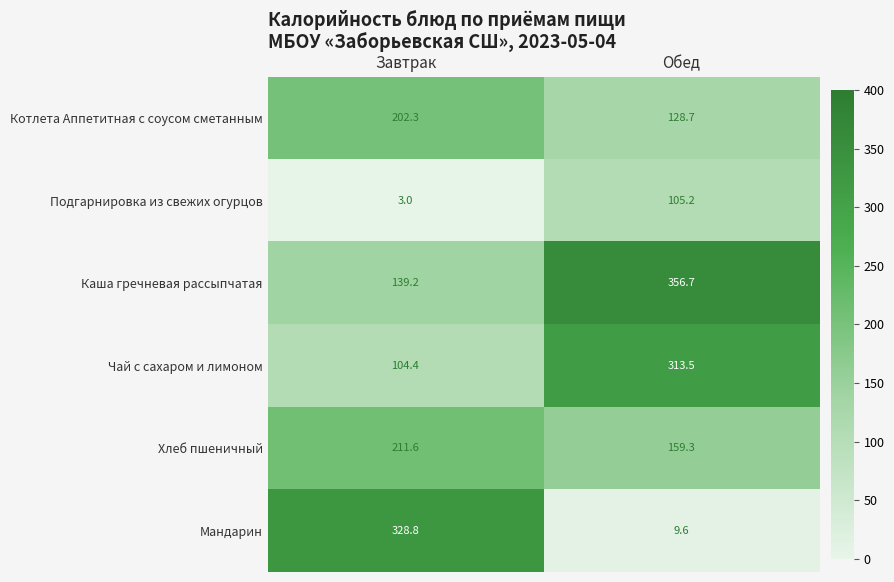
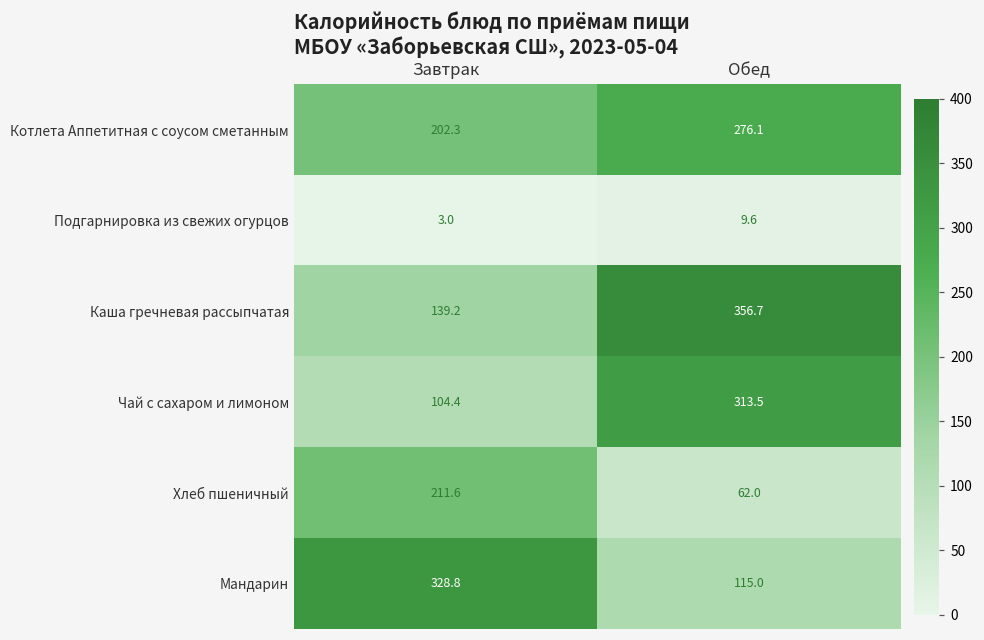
  {
    "Котлета Аппетитная с соусом сметанным": {
      "Завтрак": 202.3,
-     "Обед": 128.7
+     "Обед": 276.1
    },
    "Подгарнировка из свежих огурцов": {
      "Завтрак": 3.0,
-     "Обед": 105.2
+     "Обед": 9.6
    },
    "Каша гречневая рассыпчатая": {
      "Завтрак": 139.2,
      "Обед": 356.7
    },
    "Чай с сахаром и лимоном": {
      "Завтрак": 104.4,
      "Обед": 313.5
    },
    "Хлеб пшеничный": {
      "Завтрак": 211.6,
-     "Обед": 159.3
+     "Обед": 62.0
    },
    "Мандарин": {
      "Завтрак": 328.8,
-     "Обед": 9.6
+     "Обед": 115.0
    }
  }
